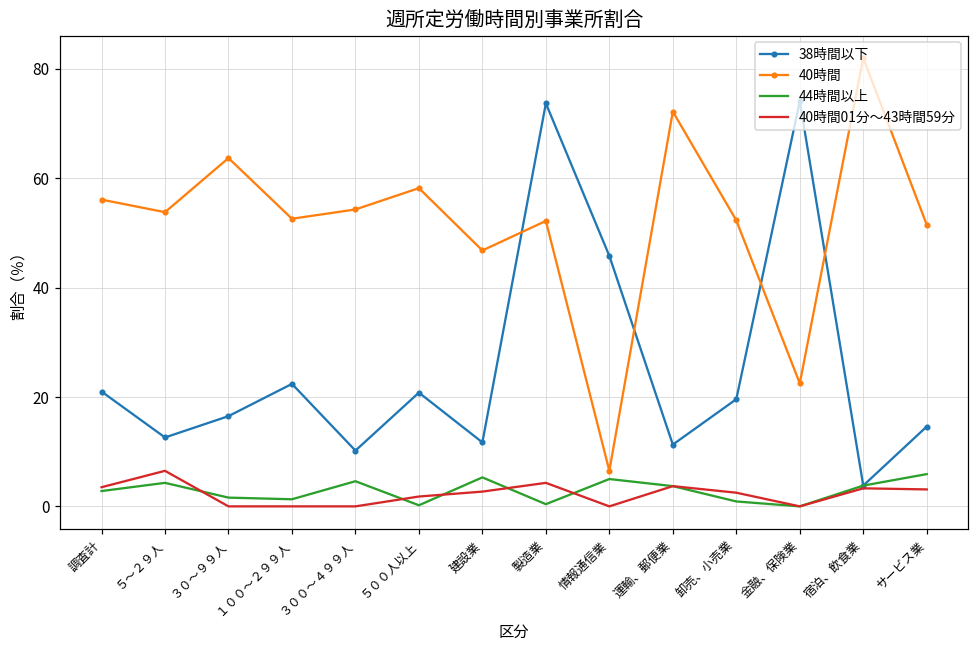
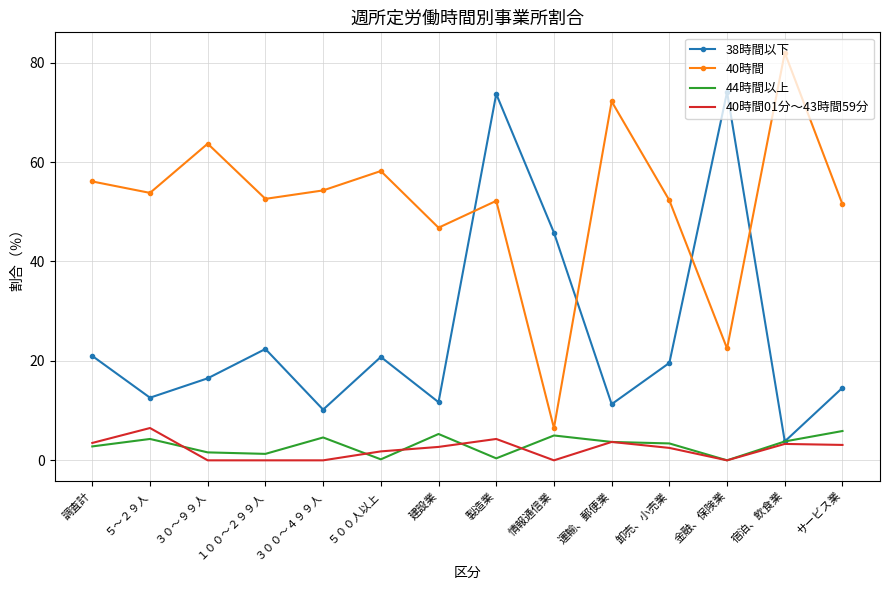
  {
    "38時間以下": {
      "調査計": 21,
      "５～２９人": 13,
      "３０～９９人": 17,
      "１００～２９９人": 22,
      "３００～４９９人": 10,
      "５００人以上": 21,
      "建設業": 12,
      "製造業": 74,
      "情報通信業": 46,
      "運輸、郵便業": 11,
      "卸売、小売業": 20,
      "サービス業": 15
    },
    "40時間": {
      "調査計": 56,
      "５～２９人": 54,
      "３０～９９人": 64,
      "１００～２９９人": 53,
      "３００～４９９人": 54,
      "５００人以上": 58,
      "建設業": 47,
      "製造業": 52,
      "情報通信業": 7,
      "運輸、郵便業": 72,
      "卸売、小売業": 52,
      "金融、保険業": 23,
      "サービス業": 52
    },
    "44時間以上": {
      "調査計": 3,
      "５～２９人": 4,
      "３０～９９人": 2,
      "１００～２９９人": 1,
      "３００～４９９人": 5,
      "５００人以上": 0,
      "建設業": 5,
      "製造業": 0,
      "情報通信業": 5,
-     "卸売、小売業": 1,
+     "卸売、小売業": 3,
      "サービス業": 6
    },
    "40時間01分～43時間59分": {
      "調査計": 4,
      "５～２９人": 7,
      "３０～９９人": 0,
      "１００～２９９人": 0,
      "３００～４９９人": 0,
      "５００人以上": 2,
      "建設業": 3,
      "製造業": 4,
      "情報通信業": 0,
      "卸売、小売業": 3,
      "サービス業": 3
    }
  }
